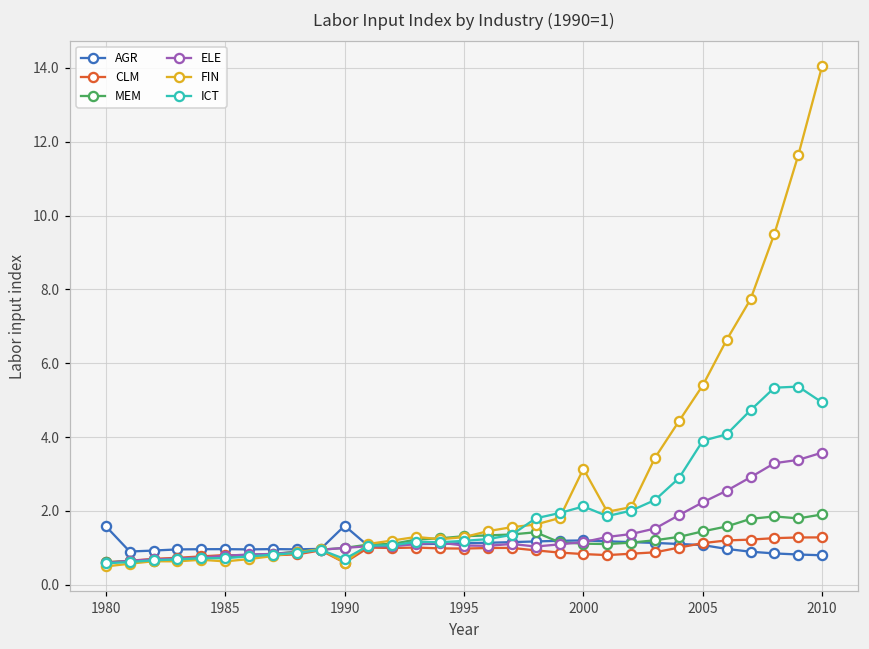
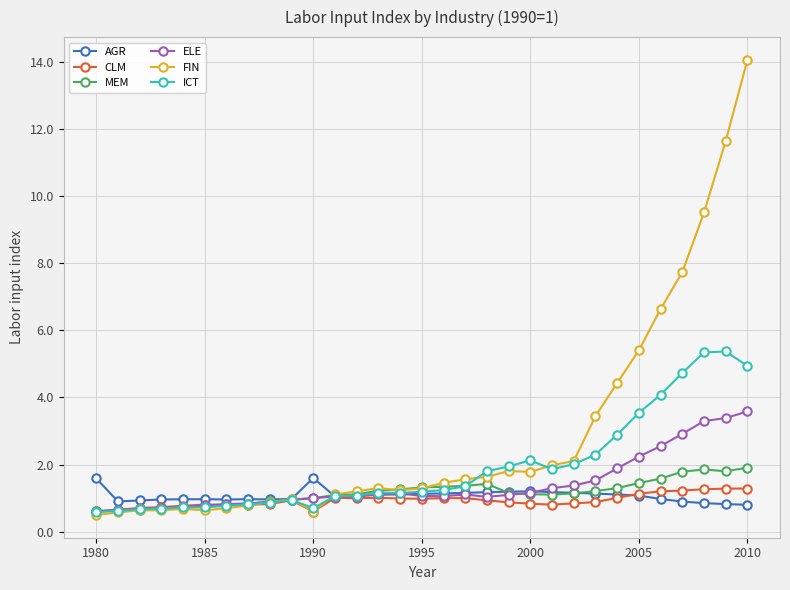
  {
    "AGR": {
      "1980": 1.6,
      "1985": 1.0,
      "1990": 1.6,
      "2010": 0.8
    },
    "CLM": {
      "1995": 1.0,
      "2000": 0.8,
      "2010": 1.3
    },
    "MEM": {
      "2005": 1.4,
      "2010": 1.9
    },
    "ELE": {
      "2005": 2.2,
      "2010": 3.6
    },
    "FIN": {
      "1980": 0.5,
      "1985": 0.6,
-     "2000": 3.1,
+     "2000": 1.8,
      "2005": 5.4,
      "2010": 14.1
    },
    "ICT": {
      "1990": 0.7,
      "2000": 2.1,
-     "2005": 3.9,
+     "2005": 3.5,
      "2010": 4.9
    }
  }
